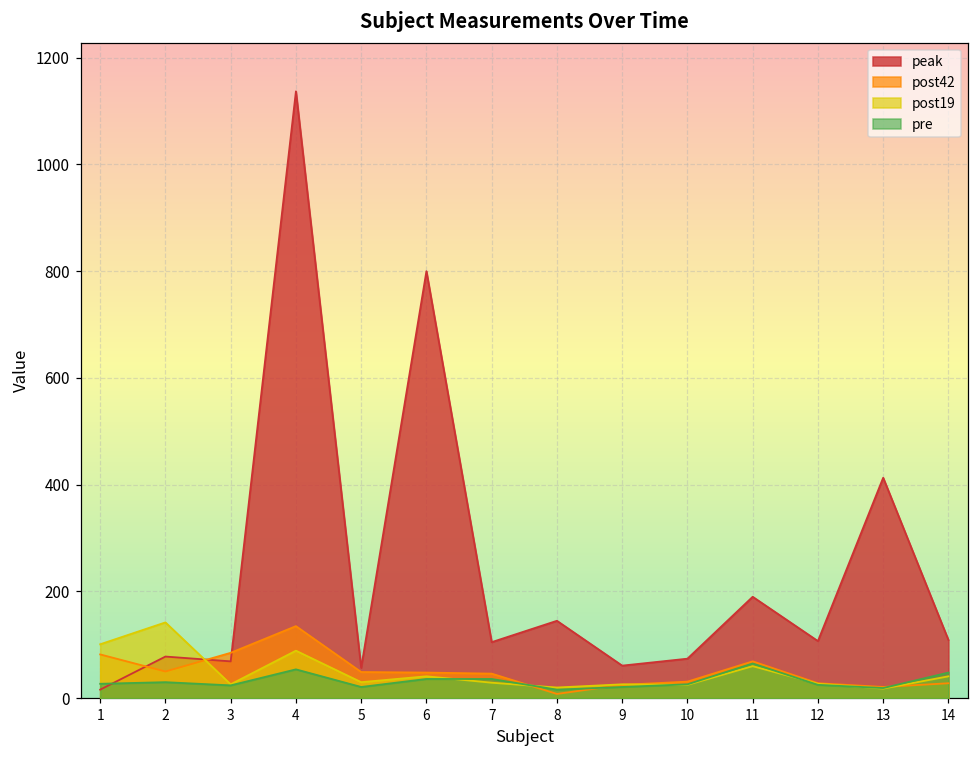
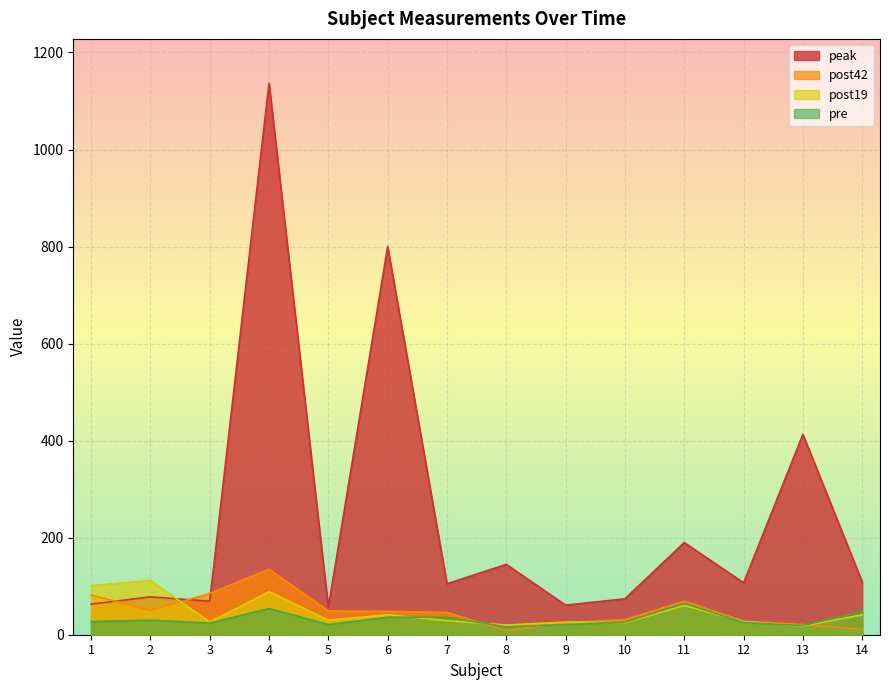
  {
    "peak": {
-     "1": 20,
+     "1": 60,
      "2": 80,
      "3": 70,
      "4": 1140,
      "5": 60,
      "6": 800,
      "7": 110,
      "8": 150,
      "9": 60,
      "10": 70,
      "11": 190,
      "12": 110,
      "13": 410,
      "14": 110
    },
    "post42": {
      "1": 80,
      "2": 50,
      "3": 90,
      "4": 140,
      "5": 50,
      "6": 50,
      "7": 50,
      "8": 10,
-     "14": 30
+     "14": 10
    },
    "post19": {
      "1": 100,
-     "2": 140,
+     "2": 110,
      "4": 90,
      "5": 30,
      "7": 30,
      "14": 40
    },
    "pre": {
      "1": 30,
      "2": 30,
      "4": 50,
      "5": 20,
      "7": 40,
      "14": 50
    }
  }
